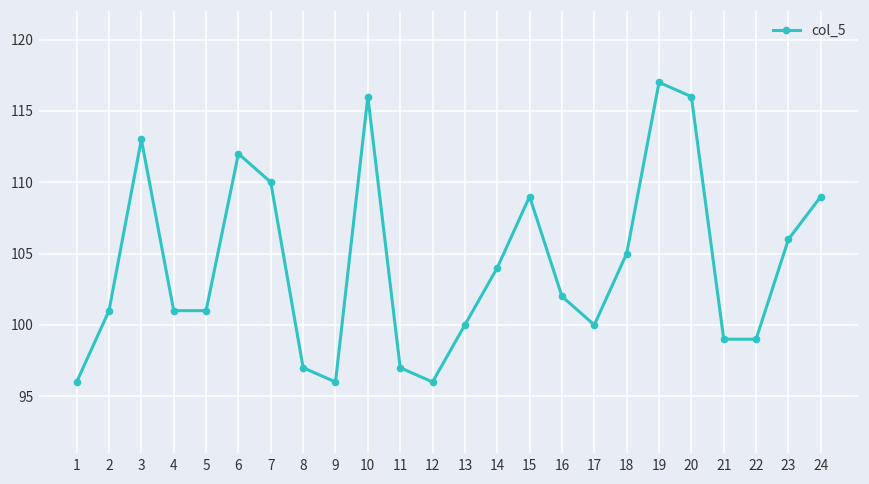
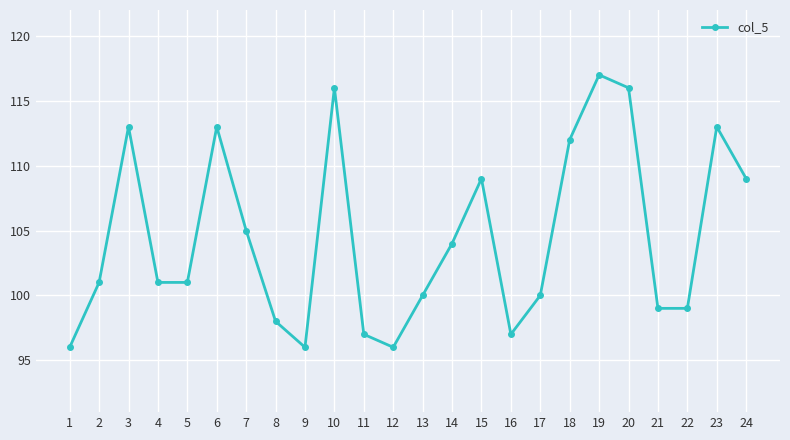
  {
    "1": 96,
    "2": 101,
    "3": 113,
    "4": 101,
    "5": 101,
-   "6": 112,
-   "7": 110,
-   "8": 97,
+   "6": 113,
+   "7": 105,
+   "8": 98,
    "9": 96,
    "10": 116,
    "11": 97,
    "12": 96,
    "13": 100,
    "14": 104,
    "15": 109,
-   "16": 102,
+   "16": 97,
    "17": 100,
-   "18": 105,
+   "18": 112,
    "19": 117,
    "20": 116,
    "21": 99,
    "22": 99,
-   "23": 106,
+   "23": 113,
    "24": 109
  }
